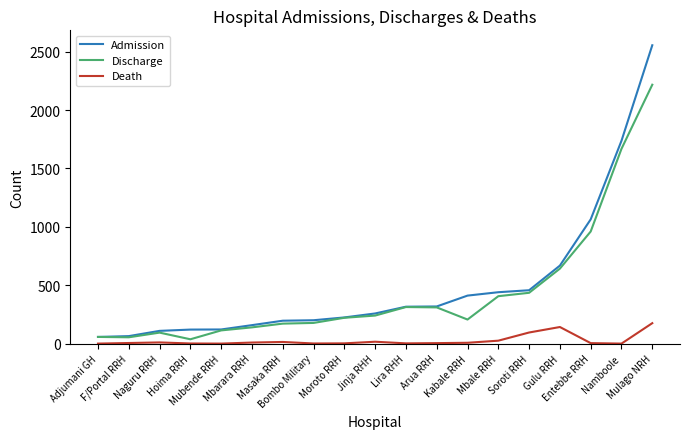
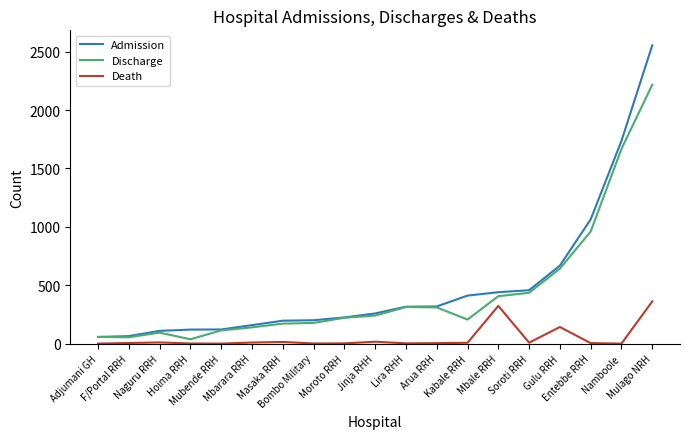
  {
    "Admission": {
      "Hoima RRH": 120,
      "Masaka RRH": 200,
      "Bombo Military": 200,
      "Kabale RRH": 410,
      "Mbale RRH": 440,
      "Soroti RRH": 460,
      "Gulu RRH": 670,
      "Entebbe RRH": 1060,
      "Namboole": 1740,
      "Mulago NRH": 2560
    },
    "Discharge": {
      "Hoima RRH": 40,
      "Masaka RRH": 170,
      "Bombo Military": 180,
      "Kabale RRH": 210,
      "Mbale RRH": 410,
      "Soroti RRH": 440,
      "Gulu RRH": 640,
      "Entebbe RRH": 960,
      "Namboole": 1670,
      "Mulago NRH": 2220
    },
    "Death": {
      "Adjumani GH": 0,
      "F/Portal RRH": 10,
      "Naguru RRH": 10,
      "Hoima RRH": 0,
      "Mubende RRH": 0,
      "Mbarara RRH": 10,
      "Masaka RRH": 10,
      "Bombo Military": 0,
      "Moroto RRH": 0,
      "Jinja RHH": 20,
      "Lira RHH": 0,
      "Arua RRH": 0,
      "Kabale RRH": 10,
-     "Mbale RRH": 30,
-     "Soroti RRH": 100,
+     "Mbale RRH": 320,
+     "Soroti RRH": 10,
      "Gulu RRH": 140,
      "Entebbe RRH": 0,
      "Namboole": 0,
-     "Mulago NRH": 180
+     "Mulago NRH": 360
    }
  }
